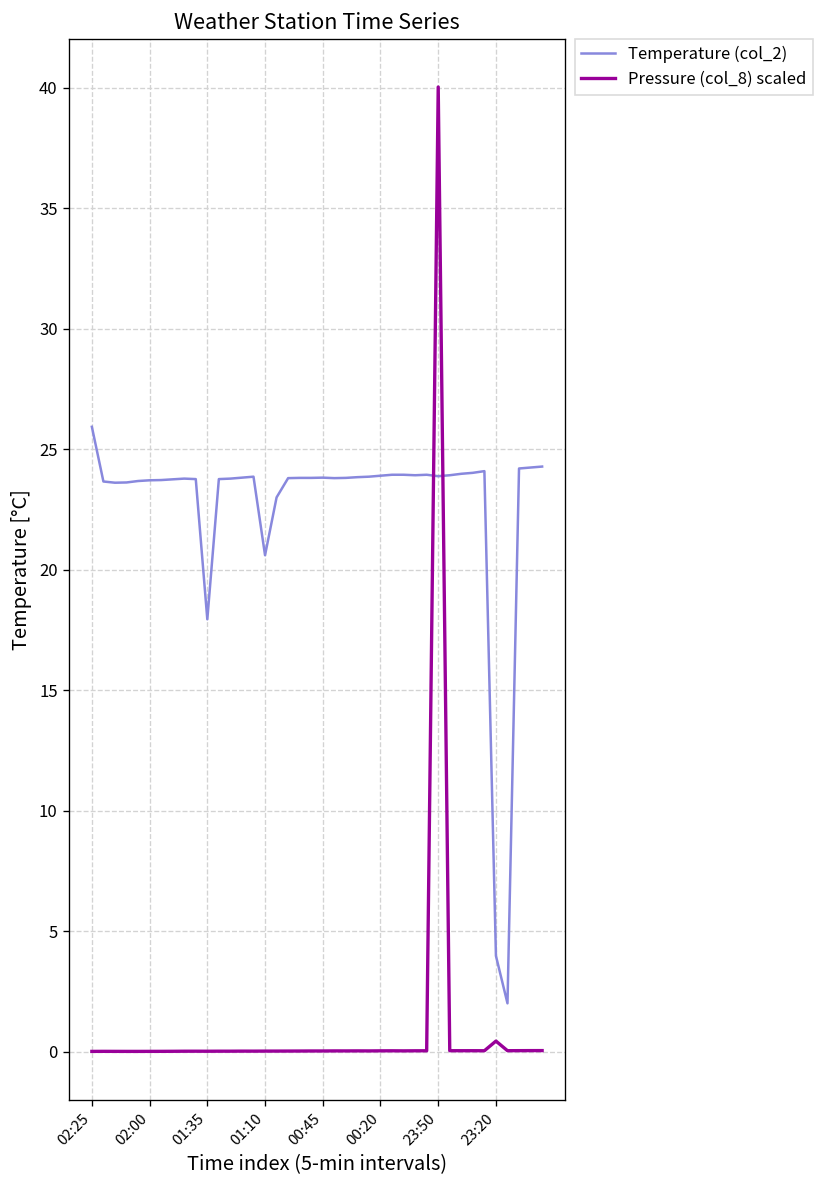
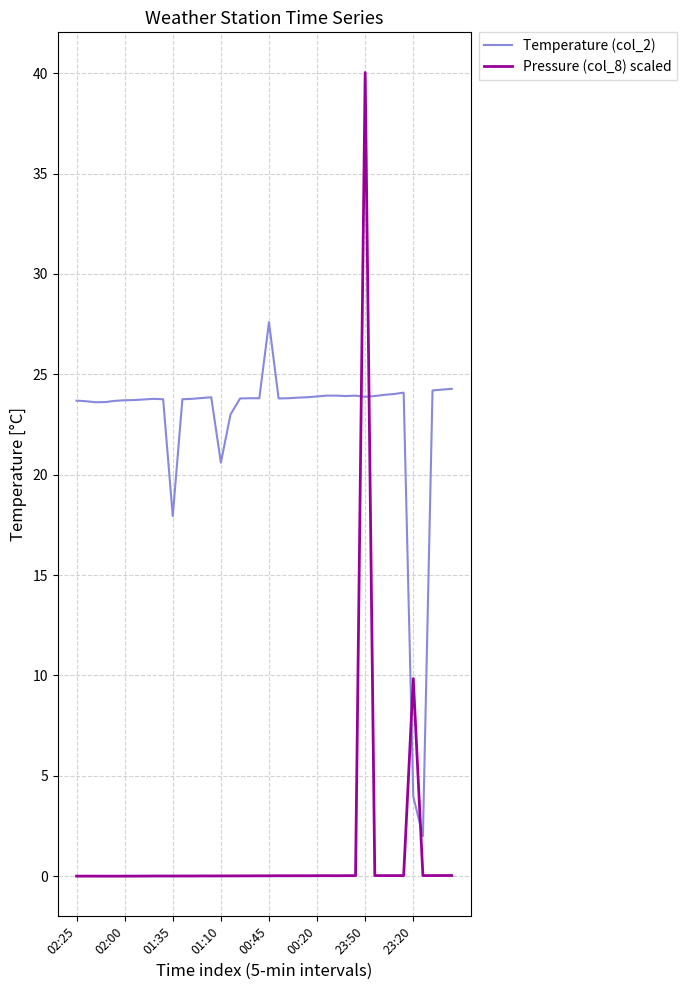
  {
    "Temperature (col_2)": {
-     "02:25": 25.9,
+     "02:25": 23.7,
      "02:00": 23.7,
      "01:35": 17.9,
      "01:10": 20.6,
-     "00:45": 23.8,
+     "00:45": 27.6,
      "00:20": 23.9,
      "23:50": 23.9,
      "23:20": 4.0
    },
    "Pressure (col_8) scaled": {
      "02:25": 0.0,
      "02:00": 0.0,
      "01:35": 0.0,
      "01:10": 0.0,
      "00:45": 0.0,
      "00:20": 0.0,
      "23:50": 40.0,
-     "23:20": 0.4
+     "23:20": 9.8
    }
  }
